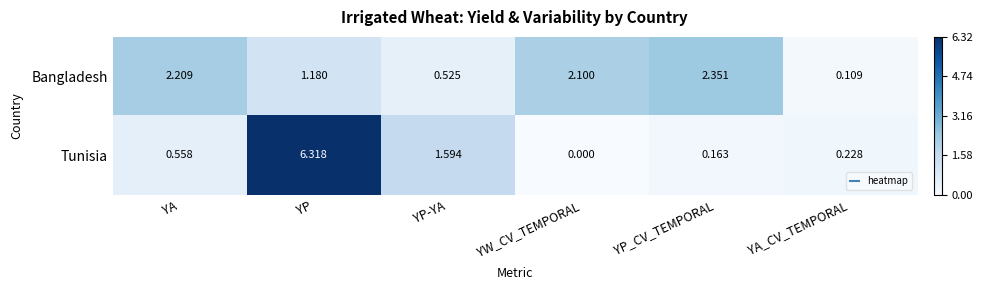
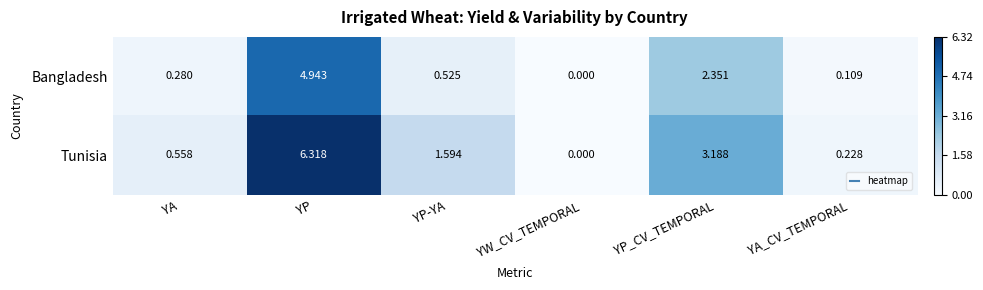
  {
    "Bangladesh": {
-     "YA": 2.209,
-     "YP": 1.180,
+     "YA": 0.280,
+     "YP": 4.943,
      "YP-YA": 0.525,
-     "YW_CV_TEMPORAL": 2.100,
+     "YW_CV_TEMPORAL": 0.000,
      "YP_CV_TEMPORAL": 2.351,
      "YA_CV_TEMPORAL": 0.109
    },
    "Tunisia": {
      "YA": 0.558,
      "YP": 6.318,
      "YP-YA": 1.594,
      "YW_CV_TEMPORAL": 0.000,
-     "YP_CV_TEMPORAL": 0.163,
+     "YP_CV_TEMPORAL": 3.188,
      "YA_CV_TEMPORAL": 0.228
    }
  }
